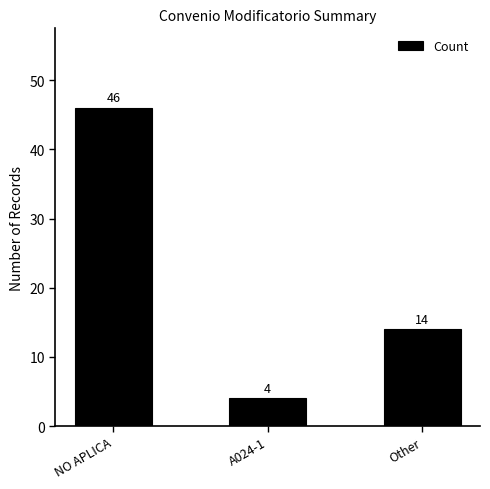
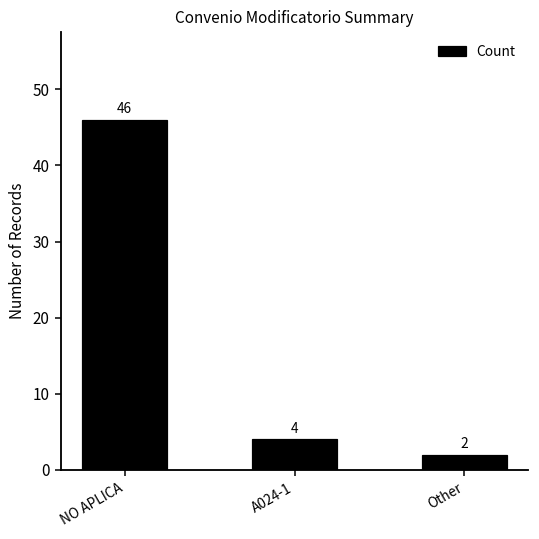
  {
    "NO APLICA": 46,
    "A024-1": 4,
-   "Other": 14
+   "Other": 2
  }
